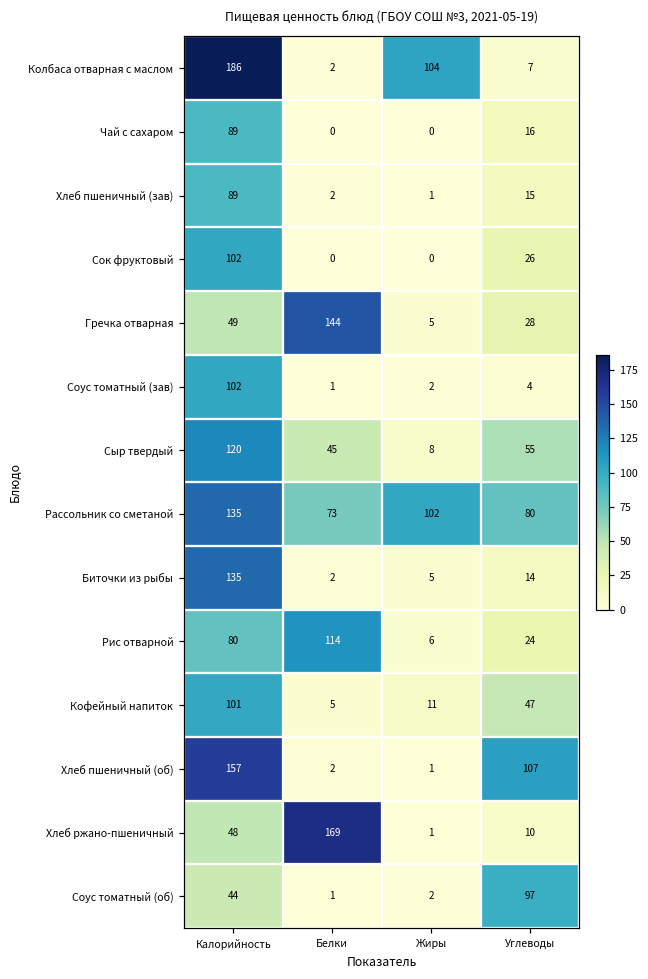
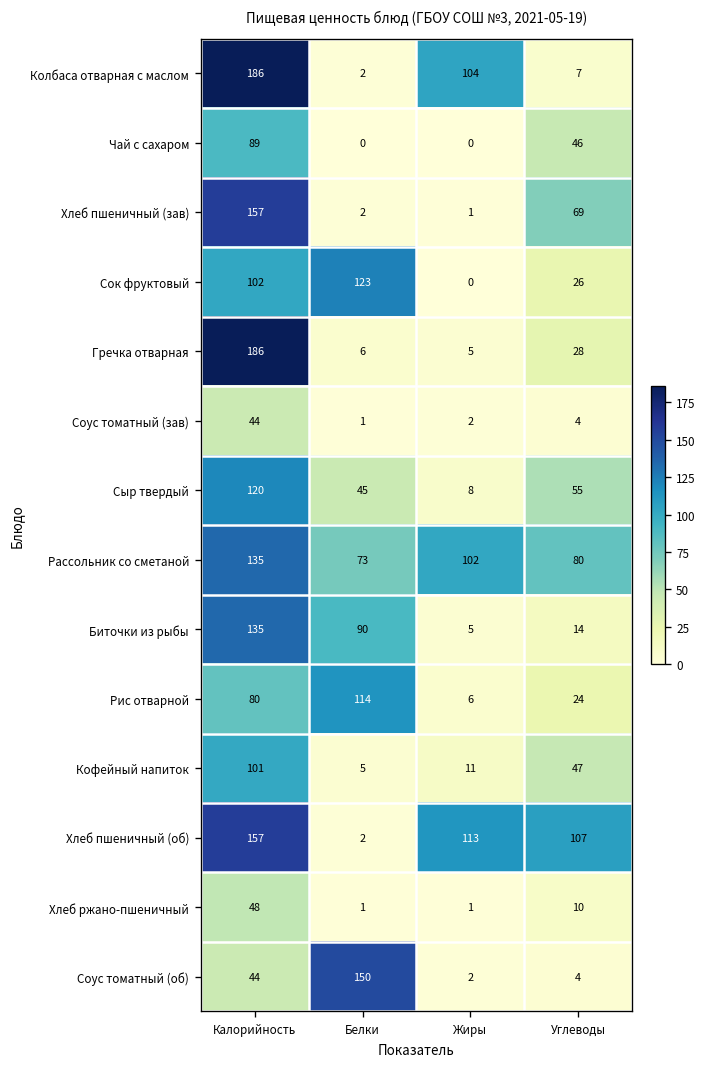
  {
    "Колбаса отварная с маслом": {
      "Калорийность": 186,
      "Белки": 2,
      "Жиры": 104,
      "Углеводы": 7
    },
    "Чай с сахаром": {
      "Калорийность": 89,
      "Белки": 0,
      "Жиры": 0,
-     "Углеводы": 16
+     "Углеводы": 46
    },
    "Хлеб пшеничный (зав)": {
-     "Калорийность": 89,
+     "Калорийность": 157,
      "Белки": 2,
      "Жиры": 1,
-     "Углеводы": 15
+     "Углеводы": 69
    },
    "Сок фруктовый": {
      "Калорийность": 102,
-     "Белки": 0,
+     "Белки": 123,
      "Жиры": 0,
      "Углеводы": 26
    },
    "Гречка отварная": {
-     "Калорийность": 49,
-     "Белки": 144,
+     "Калорийность": 186,
+     "Белки": 6,
      "Жиры": 5,
      "Углеводы": 28
    },
    "Соус томатный (зав)": {
-     "Калорийность": 102,
+     "Калорийность": 44,
      "Белки": 1,
      "Жиры": 2,
      "Углеводы": 4
    },
    "Сыр твердый": {
      "Калорийность": 120,
      "Белки": 45,
      "Жиры": 8,
      "Углеводы": 55
    },
    "Рассольник со сметаной": {
      "Калорийность": 135,
      "Белки": 73,
      "Жиры": 102,
      "Углеводы": 80
    },
    "Биточки из рыбы": {
      "Калорийность": 135,
-     "Белки": 2,
+     "Белки": 90,
      "Жиры": 5,
      "Углеводы": 14
    },
    "Рис отварной": {
      "Калорийность": 80,
      "Белки": 114,
      "Жиры": 6,
      "Углеводы": 24
    },
    "Кофейный напиток": {
      "Калорийность": 101,
      "Белки": 5,
      "Жиры": 11,
      "Углеводы": 47
    },
    "Хлеб пшеничный (об)": {
      "Калорийность": 157,
      "Белки": 2,
-     "Жиры": 1,
+     "Жиры": 113,
      "Углеводы": 107
    },
    "Хлеб ржано-пшеничный": {
      "Калорийность": 48,
-     "Белки": 169,
+     "Белки": 1,
      "Жиры": 1,
      "Углеводы": 10
    },
    "Соус томатный (об)": {
      "Калорийность": 44,
-     "Белки": 1,
+     "Белки": 150,
      "Жиры": 2,
-     "Углеводы": 97
+     "Углеводы": 4
    }
  }
